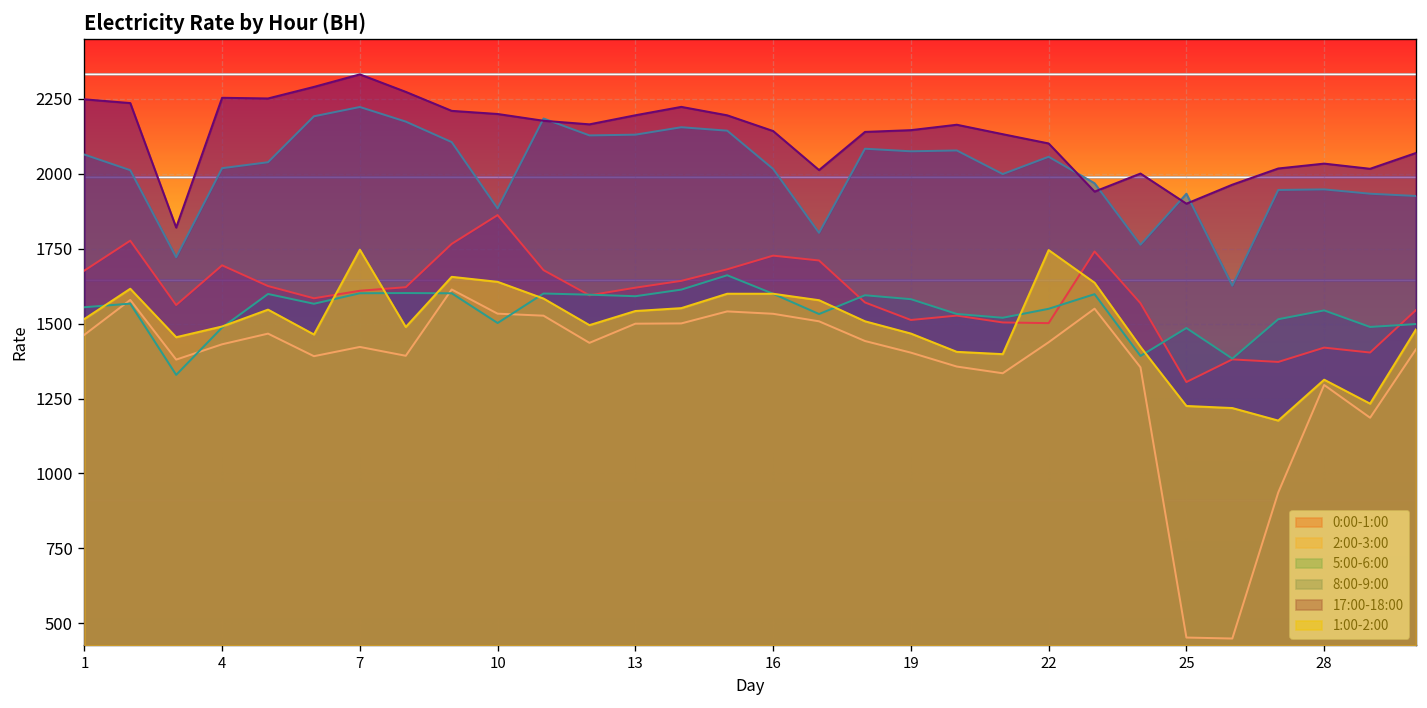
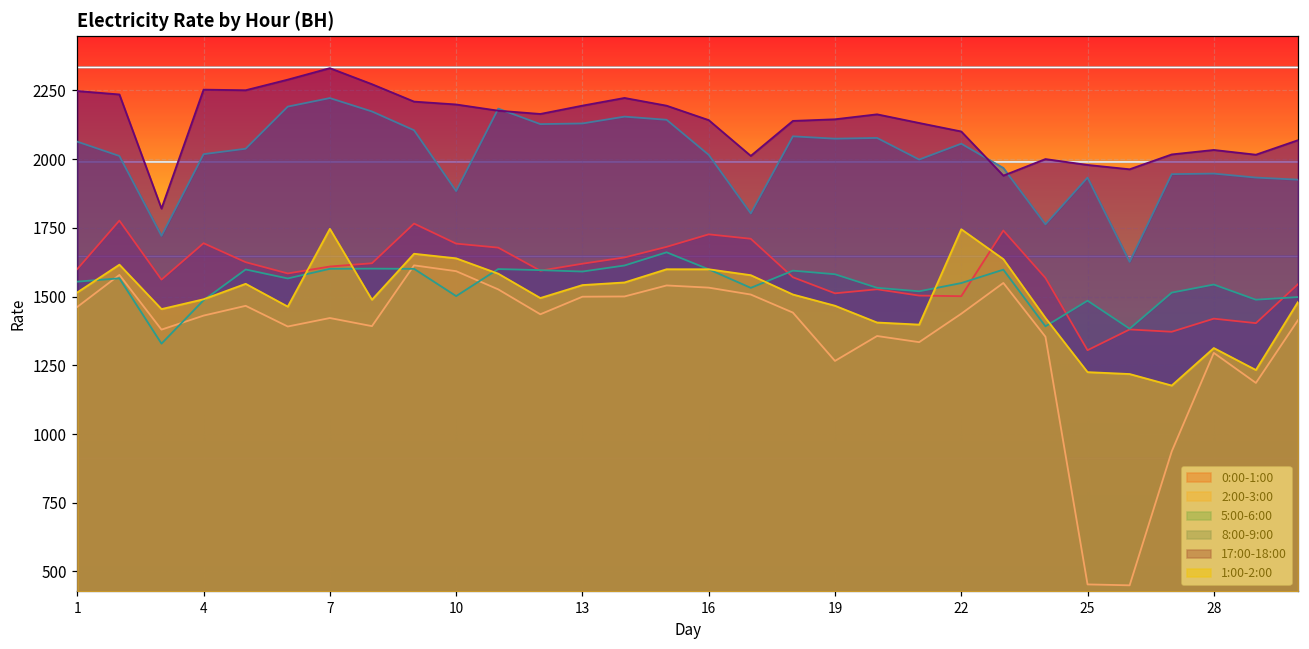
  {
    "0:00-1:00": {
-     "1": 1680,
+     "1": 1600,
      "4": 1690,
-     "10": 1860,
+     "10": 1690,
      "13": 1620,
      "16": 1730,
      "19": 1510,
      "22": 1500,
      "25": 1310,
      "28": 1420
    },
    "2:00-3:00": {
      "1": 1460,
      "4": 1430,
      "7": 1420,
-     "10": 1530,
+     "10": 1590,
      "13": 1500,
      "16": 1530,
-     "19": 1400,
+     "19": 1270,
      "22": 1440,
      "25": 450,
      "28": 1300
    },
    "17:00-18:00": {
      "1": 2250,
      "4": 2250,
      "7": 2330,
      "10": 2200,
      "13": 2190,
      "16": 2140,
      "19": 2150,
      "22": 2100,
-     "25": 1900,
+     "25": 1980,
      "28": 2030
    },
    "1:00-2:00": {
      "1": 1520,
      "7": 1750,
      "10": 1640,
      "13": 1540,
      "19": 1470,
      "22": 1750,
      "25": 1230,
      "28": 1310
    }
  }
